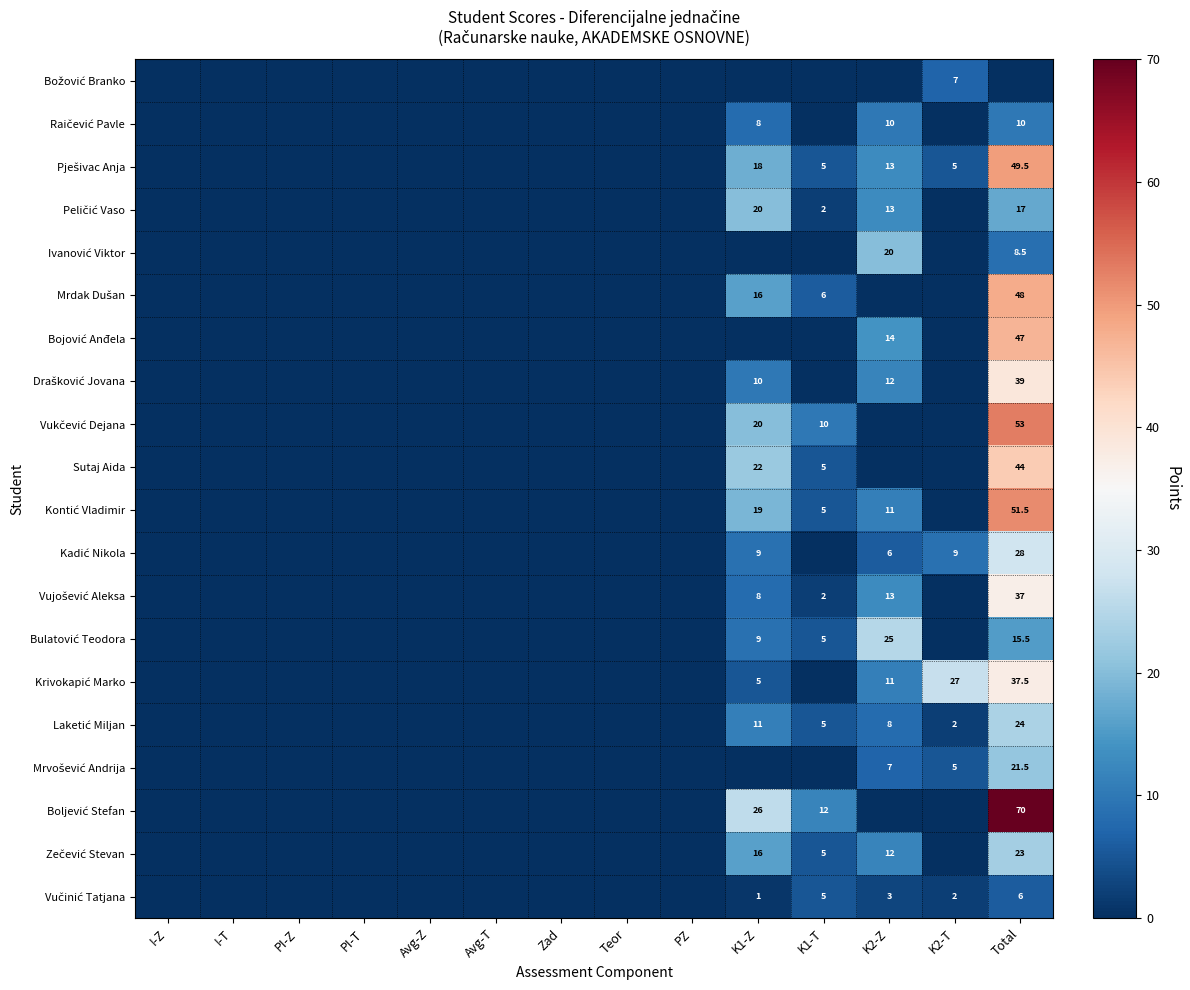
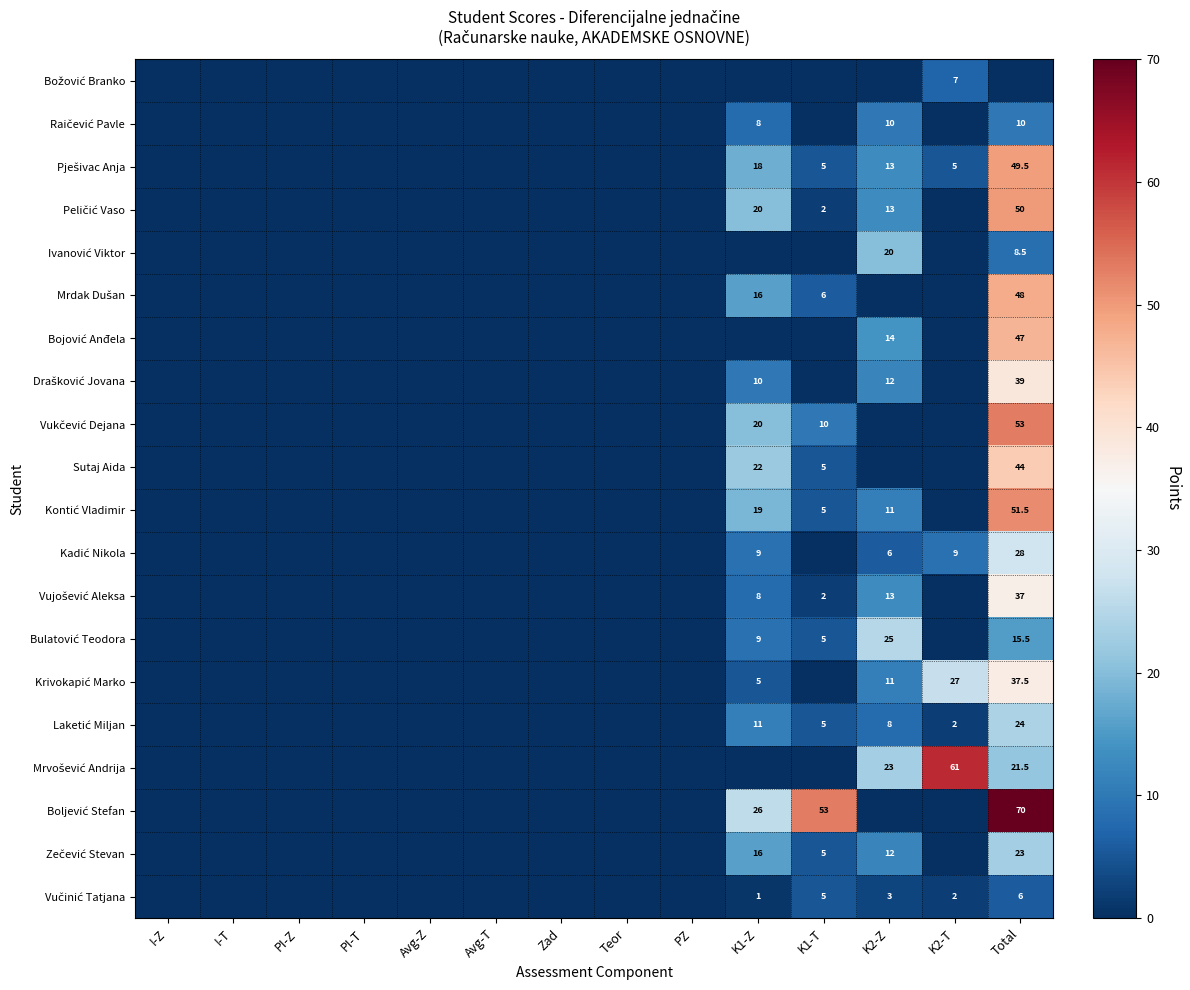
  {
    "Božović Branko": {
      "K2-T": 7
    },
    "Raičević Pavle": {
      "K1-Z": 8,
      "K2-Z": 10,
      "Total": 10
    },
    "Pješivac Anja": {
      "K1-Z": 18,
      "K1-T": 5,
      "K2-Z": 13,
      "K2-T": 5,
      "Total": 49.5
    },
    "Peličić Vaso": {
      "K1-Z": 20,
      "K1-T": 2,
      "K2-Z": 13,
-     "Total": 17
+     "Total": 50
    },
    "Ivanović Viktor": {
      "K2-Z": 20,
      "Total": 8.5
    },
    "Mrdak Dušan": {
      "K1-Z": 16,
      "K1-T": 6,
      "Total": 48
    },
    "Bojović Anđela": {
      "K2-Z": 14,
      "Total": 47
    },
    "Drašković Jovana": {
      "K1-Z": 10,
      "K2-Z": 12,
      "Total": 39
    },
    "Vukčević Dejana": {
      "K1-Z": 20,
      "K1-T": 10,
      "Total": 53
    },
    "Sutaj Aida": {
      "K1-Z": 22,
      "K1-T": 5,
      "Total": 44
    },
    "Kontić Vladimir": {
      "K1-Z": 19,
      "K1-T": 5,
      "K2-Z": 11,
      "Total": 51.5
    },
    "Kadić Nikola": {
      "K1-Z": 9,
      "K2-Z": 6,
      "K2-T": 9,
      "Total": 28
    },
    "Vujošević Aleksa": {
      "K1-Z": 8,
      "K1-T": 2,
      "K2-Z": 13,
      "Total": 37
    },
    "Bulatović Teodora": {
      "K1-Z": 9,
      "K1-T": 5,
      "K2-Z": 25,
      "Total": 15.5
    },
    "Krivokapić Marko": {
      "K1-Z": 5,
      "K2-Z": 11,
      "K2-T": 27,
      "Total": 37.5
    },
    "Laketić Miljan": {
      "K1-Z": 11,
      "K1-T": 5,
      "K2-Z": 8,
      "K2-T": 2,
      "Total": 24
    },
    "Mrvošević Andrija": {
-     "K2-Z": 7,
-     "K2-T": 5,
+     "K2-Z": 23,
+     "K2-T": 61,
      "Total": 21.5
    },
    "Boljević Stefan": {
      "K1-Z": 26,
-     "K1-T": 12,
+     "K1-T": 53,
      "Total": 70
    },
    "Zečević Stevan": {
      "K1-Z": 16,
      "K1-T": 5,
      "K2-Z": 12,
      "Total": 23
    },
    "Vučinić Tatjana": {
      "K1-Z": 1,
      "K1-T": 5,
      "K2-Z": 3,
      "K2-T": 2,
      "Total": 6
    }
  }
